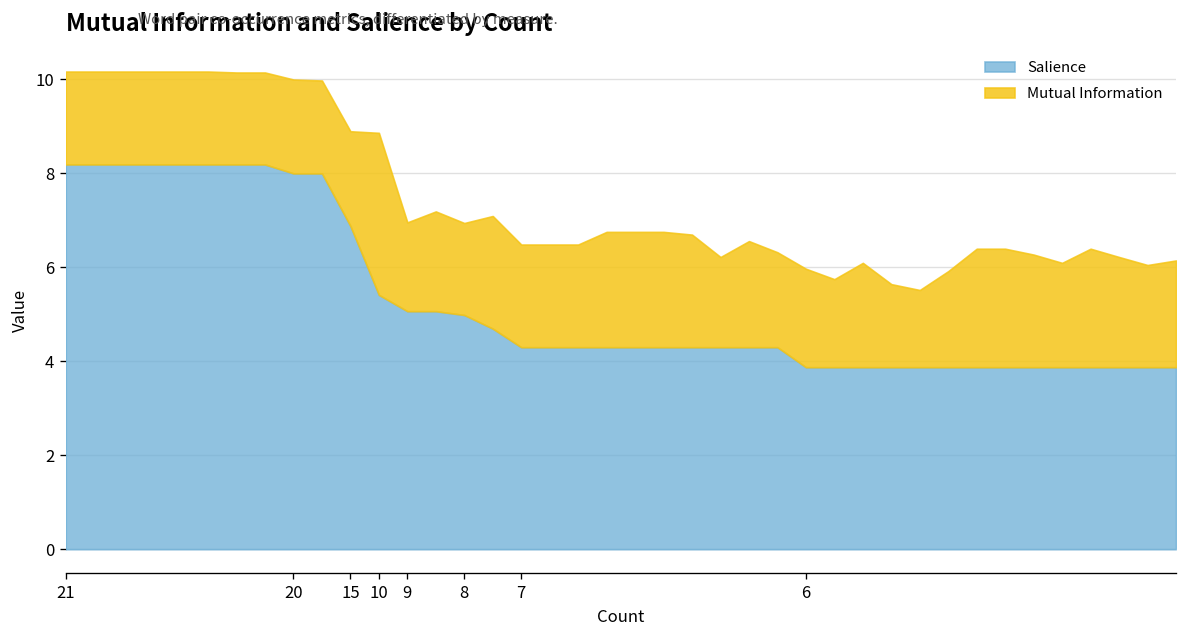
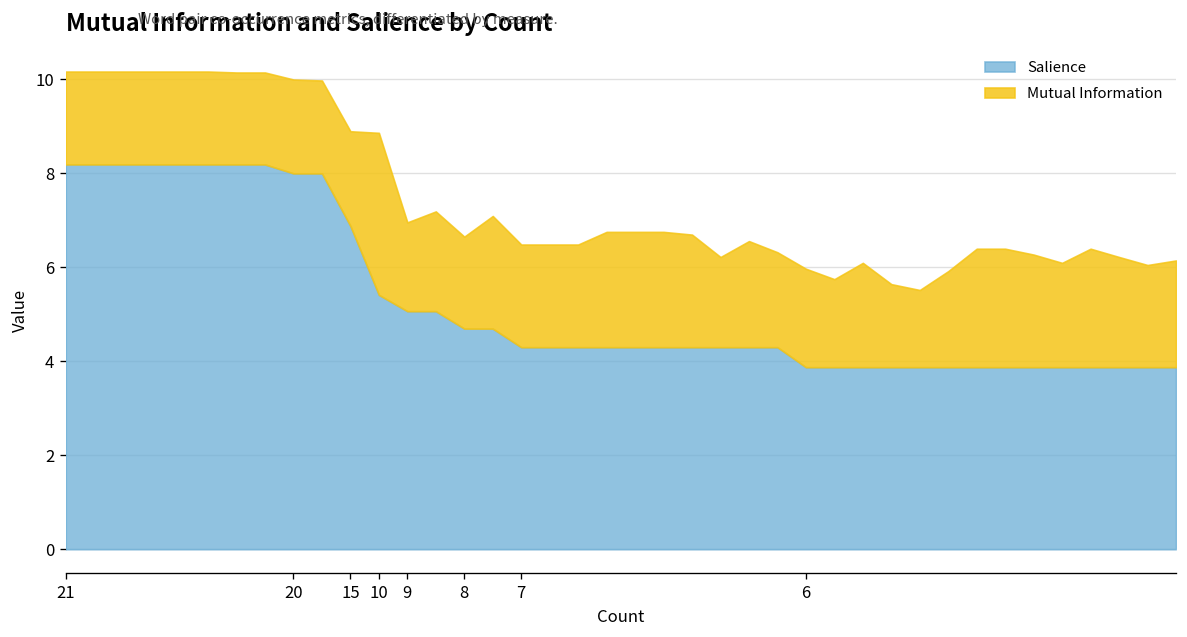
  {
    "Salience": {
      "10": 5.4,
-     "8": 5.0
+     "8": 4.7
    },
    "Mutual Information": {
      "10": 3.4,
      "8": 2.0
    }
  }
